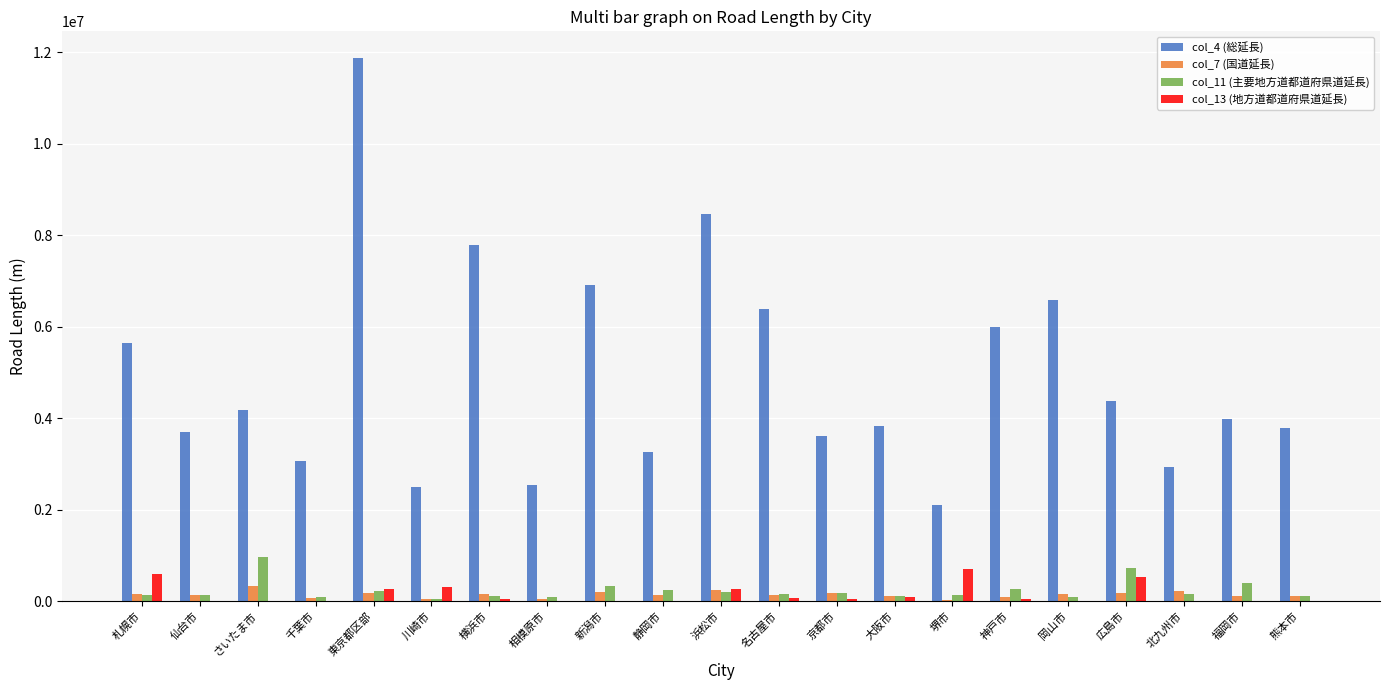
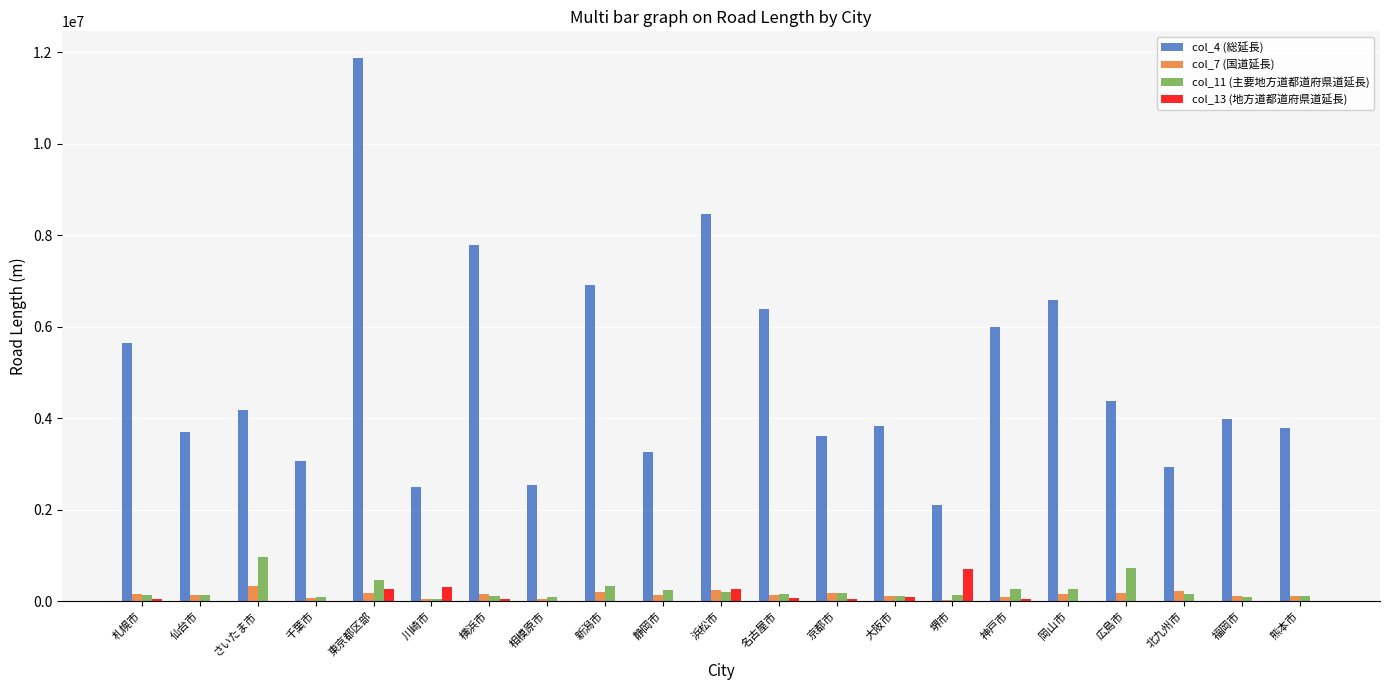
  {
    "col_4 (総延長)": {
      "札幌市": 5600000,
      "仙台市": 3700000,
      "さいたま市": 4200000,
      "千葉市": 3100000,
      "東京都区部": 11900000,
      "川崎市": 2500000,
      "横浜市": 7800000,
      "相模原市": 2500000,
      "新潟市": 6900000,
      "静岡市": 3300000,
      "浜松市": 8500000,
      "名古屋市": 6400000,
      "京都市": 3600000,
      "大阪市": 3800000,
      "堺市": 2100000,
      "神戸市": 6000000,
      "岡山市": 6600000,
      "広島市": 4400000,
      "北九州市": 2900000,
      "福岡市": 4000000,
      "熊本市": 3800000
    },
    "col_7 (国道延長)": {
      "札幌市": 200000,
      "仙台市": 100000,
      "さいたま市": 300000,
      "千葉市": 100000,
      "東京都区部": 200000,
      "横浜市": 200000,
      "新潟市": 200000,
      "静岡市": 100000,
      "浜松市": 200000,
      "名古屋市": 100000,
      "京都市": 200000,
      "大阪市": 100000,
      "神戸市": 100000,
      "岡山市": 100000,
      "広島市": 200000,
      "北九州市": 200000,
      "福岡市": 100000,
      "熊本市": 100000
    },
    "col_11 (主要地方道都道府県道延長)": {
      "札幌市": 100000,
      "仙台市": 100000,
      "さいたま市": 1000000,
      "千葉市": 100000,
-     "東京都区部": 200000,
+     "東京都区部": 500000,
      "横浜市": 100000,
      "相模原市": 100000,
      "新潟市": 300000,
      "静岡市": 200000,
      "浜松市": 200000,
      "名古屋市": 200000,
      "京都市": 200000,
      "大阪市": 100000,
      "堺市": 100000,
      "神戸市": 300000,
-     "岡山市": 100000,
+     "岡山市": 300000,
      "広島市": 700000,
      "北九州市": 100000,
-     "福岡市": 400000,
+     "福岡市": 100000,
      "熊本市": 100000
    },
    "col_13 (地方道都道府県道延長)": {
-     "札幌市": 600000,
+     "札幌市": 100000,
      "仙台市": 0,
      "さいたま市": 0,
      "千葉市": 0,
      "東京都区部": 300000,
      "川崎市": 300000,
      "相模原市": 0,
      "新潟市": 0,
      "静岡市": 0,
      "浜松市": 300000,
      "名古屋市": 100000,
      "大阪市": 100000,
      "堺市": 700000,
      "岡山市": 0,
-     "広島市": 500000,
+     "広島市": 0,
      "北九州市": 0,
      "福岡市": 0,
      "熊本市": 0
    }
  }
